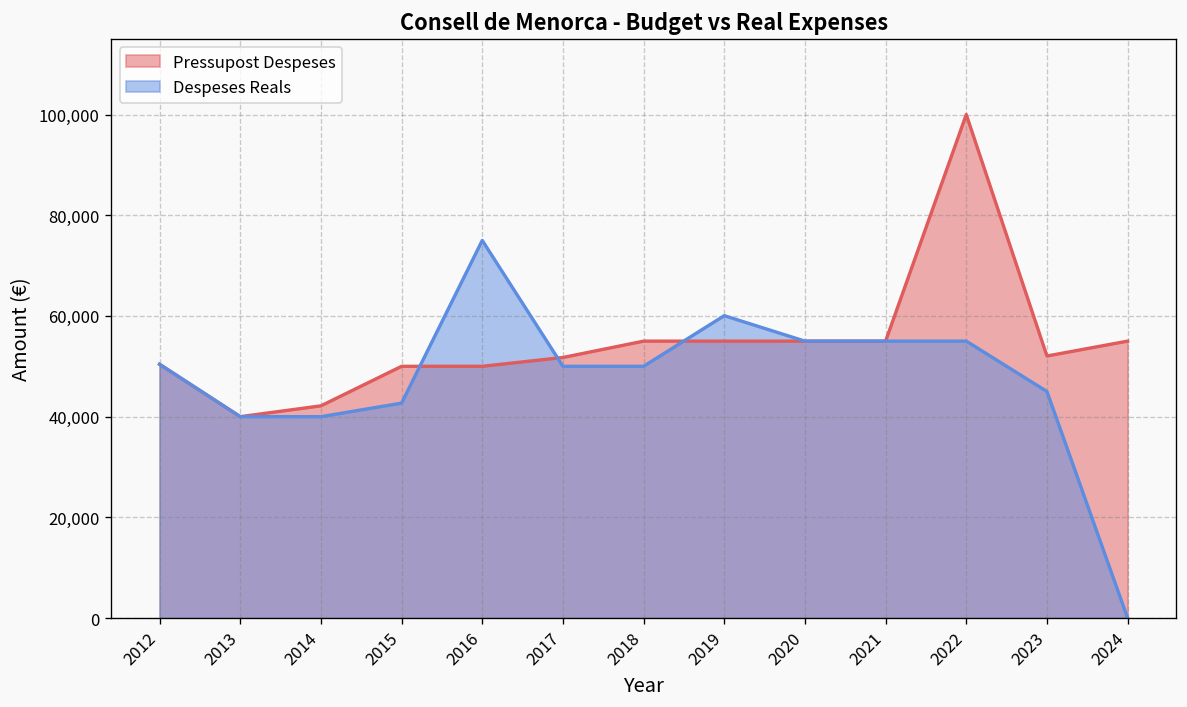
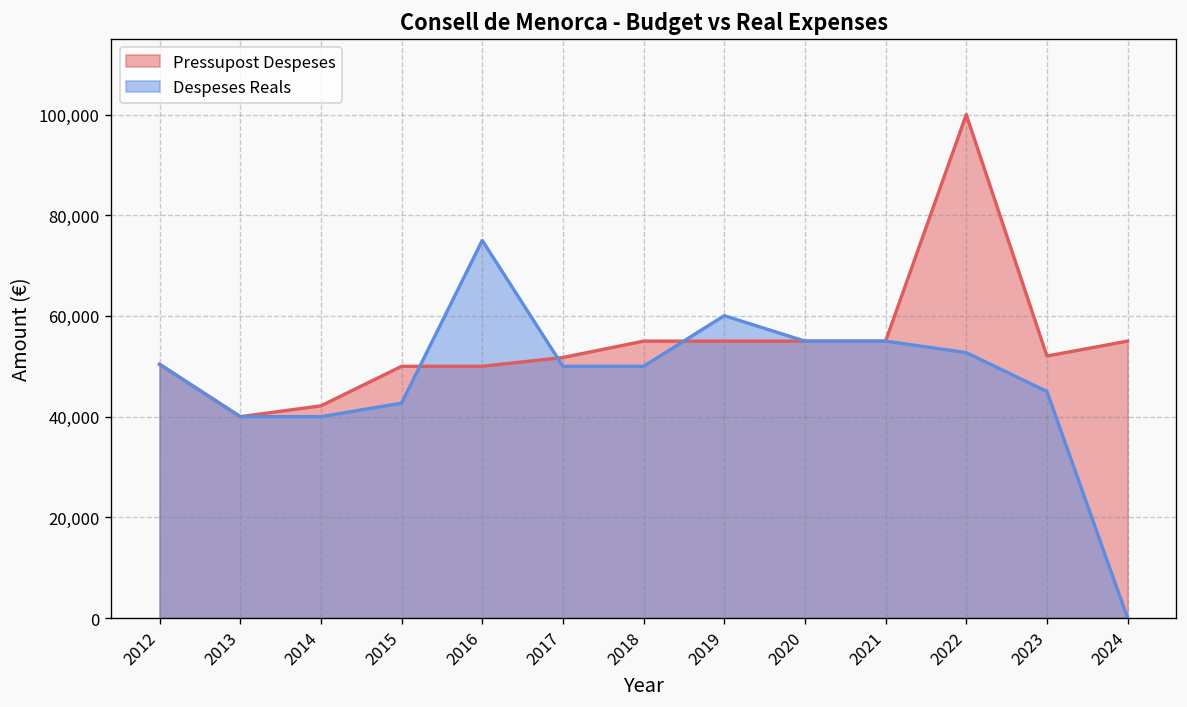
  {
    "Pressupost Despeses": {
      "2014": "42,000",
      "2015": "50,000",
      "2016": "50,000",
      "2017": "52,000",
      "2018": "55,000",
      "2019": "55,000",
      "2022": "100,000",
      "2023": "52,000",
      "2024": "55,000"
    },
    "Despeses Reals": {
      "2014": "40,000",
      "2015": "43,000",
      "2016": "75,000",
      "2017": "50,000",
      "2018": "50,000",
      "2019": "60,000",
-     "2022": "55,000",
+     "2022": "53,000",
      "2023": "45,000",
      "2024": "0"
    }
  }
